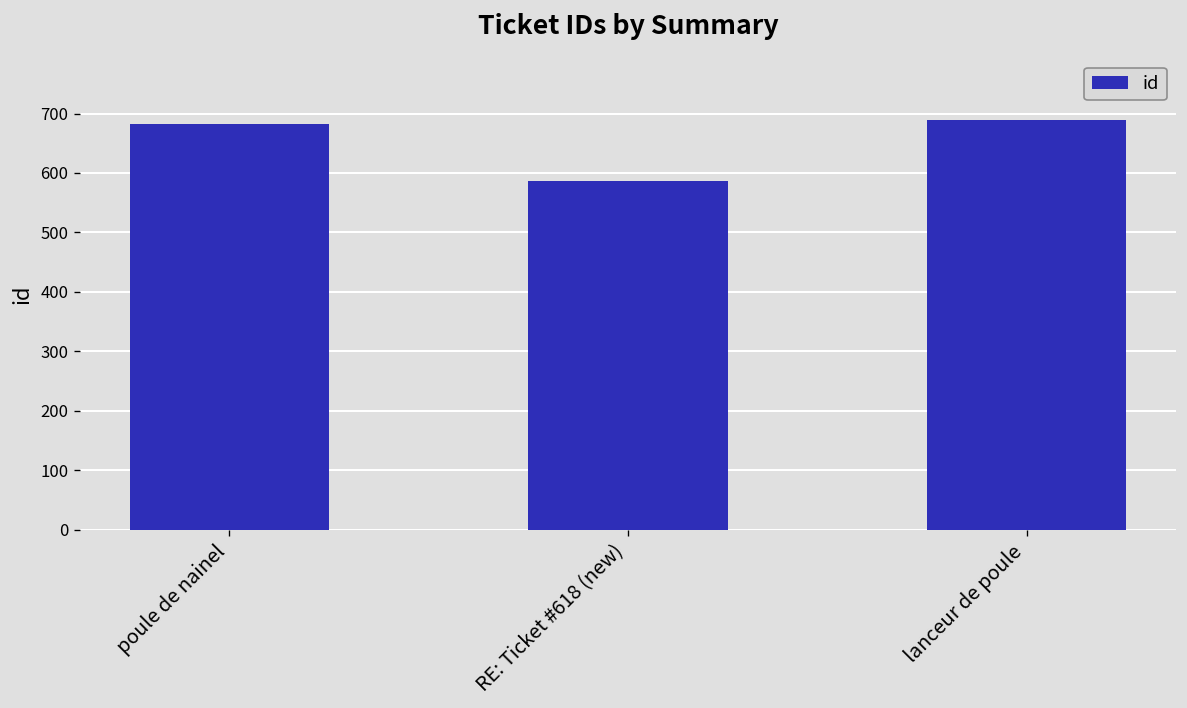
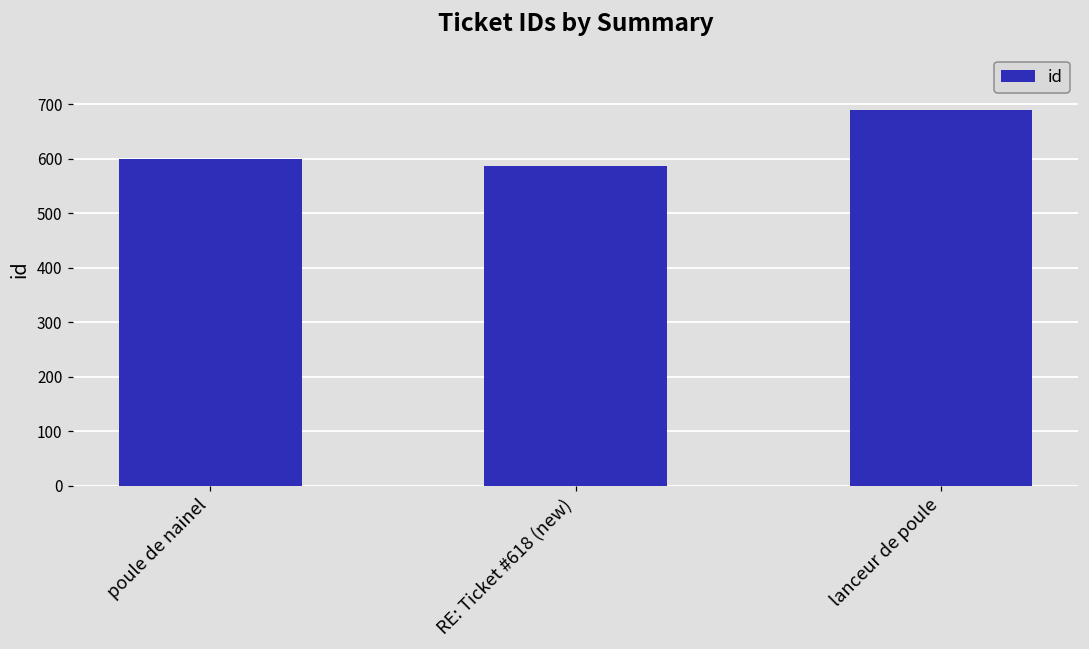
  {
-   "poule de nainel": 680,
+   "poule de nainel": 600,
    "RE: Ticket #618 (new)": 590,
    "lanceur de poule": 690
  }
